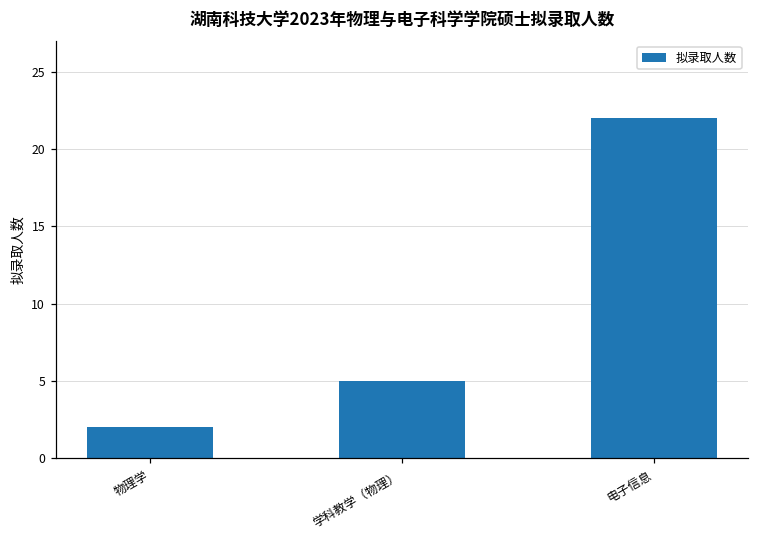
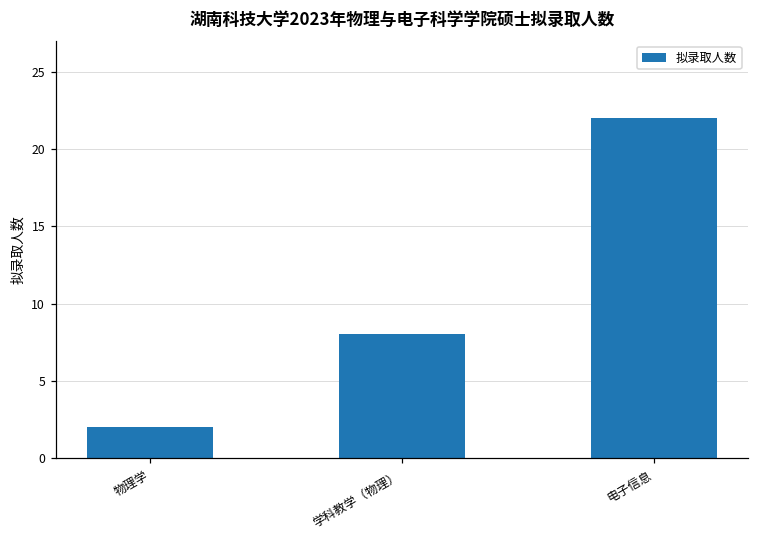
  {
    "物理学": 2,
-   "学科教学（物理）": 5,
+   "学科教学（物理）": 8,
    "电子信息": 22
  }
